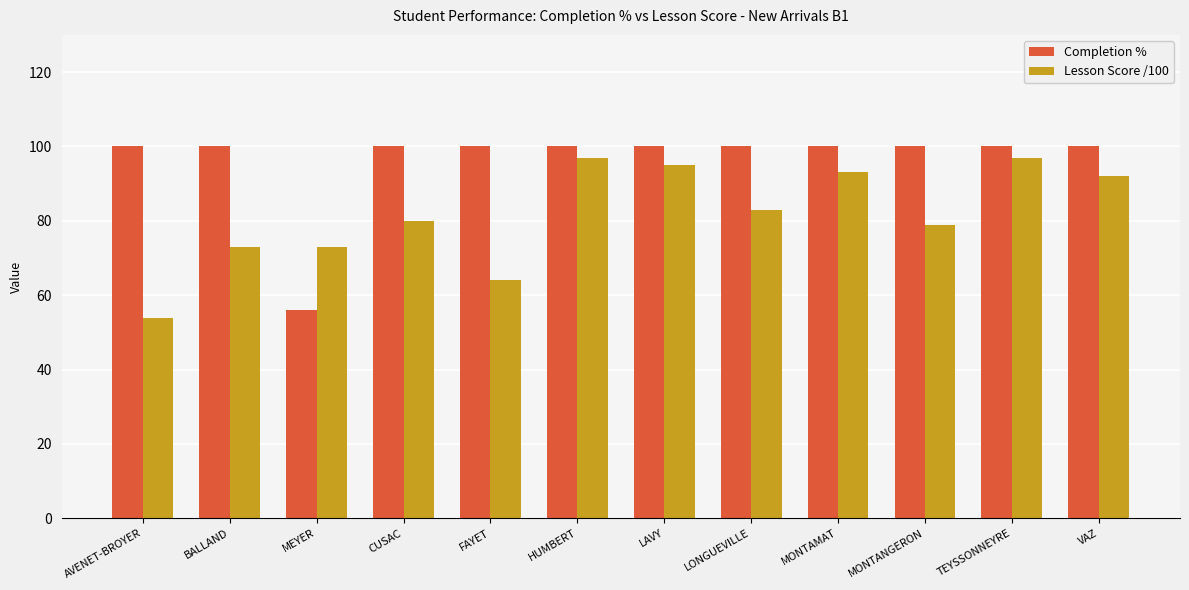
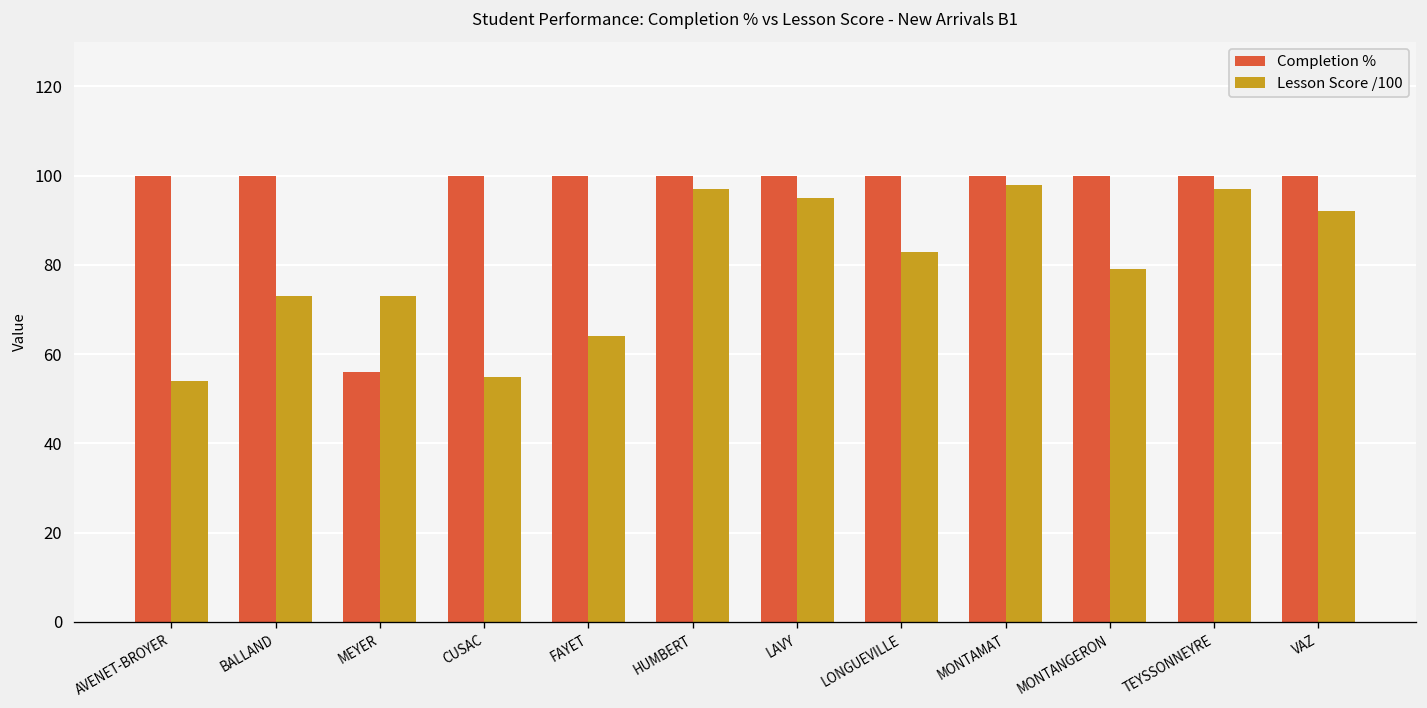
  {
    "Completion %": {
      "AVENET-BROYER": 100,
      "BALLAND": 100,
      "MEYER": 56,
      "CUSAC": 100,
      "FAYET": 100,
      "HUMBERT": 100,
      "LAVY": 100,
      "LONGUEVILLE": 100,
      "MONTAMAT": 100,
      "MONTANGERON": 100,
      "TEYSSONNEYRE": 100,
      "VAZ": 100
    },
    "Lesson Score /100": {
      "AVENET-BROYER": 54,
      "BALLAND": 73,
      "MEYER": 73,
-     "CUSAC": 80,
+     "CUSAC": 55,
      "FAYET": 64,
      "HUMBERT": 97,
      "LAVY": 95,
      "LONGUEVILLE": 83,
-     "MONTAMAT": 93,
+     "MONTAMAT": 98,
      "MONTANGERON": 79,
      "TEYSSONNEYRE": 97,
      "VAZ": 92
    }
  }
